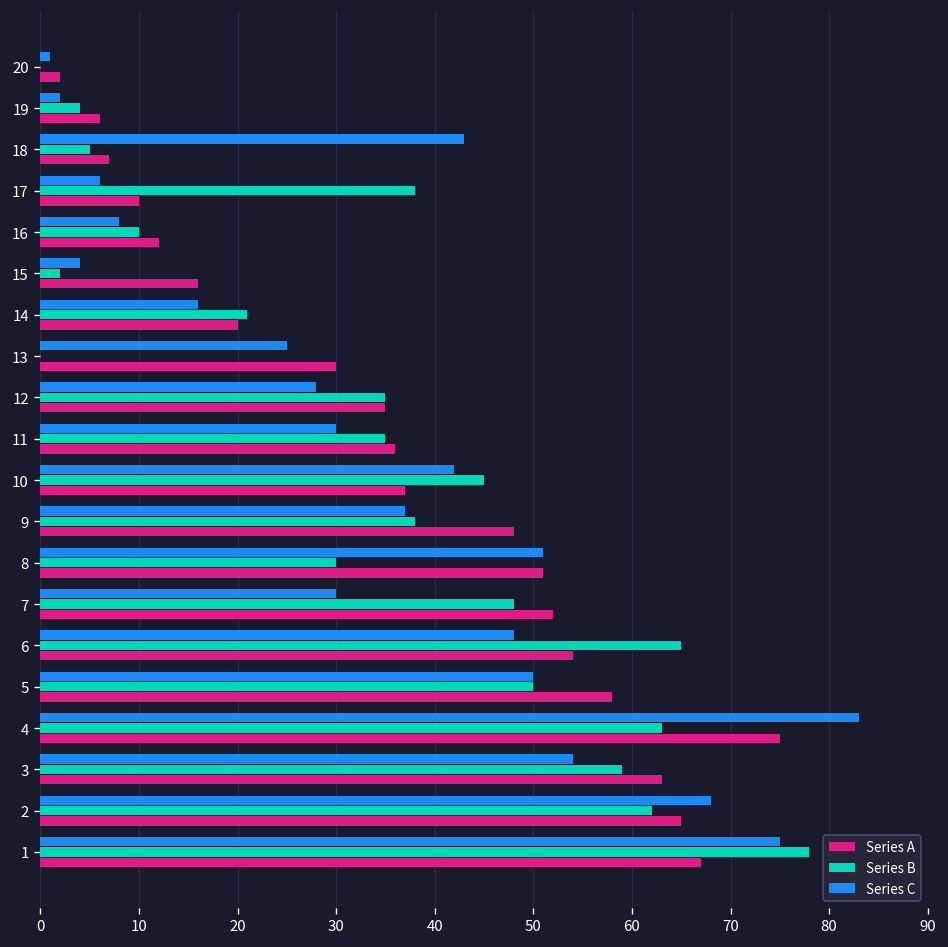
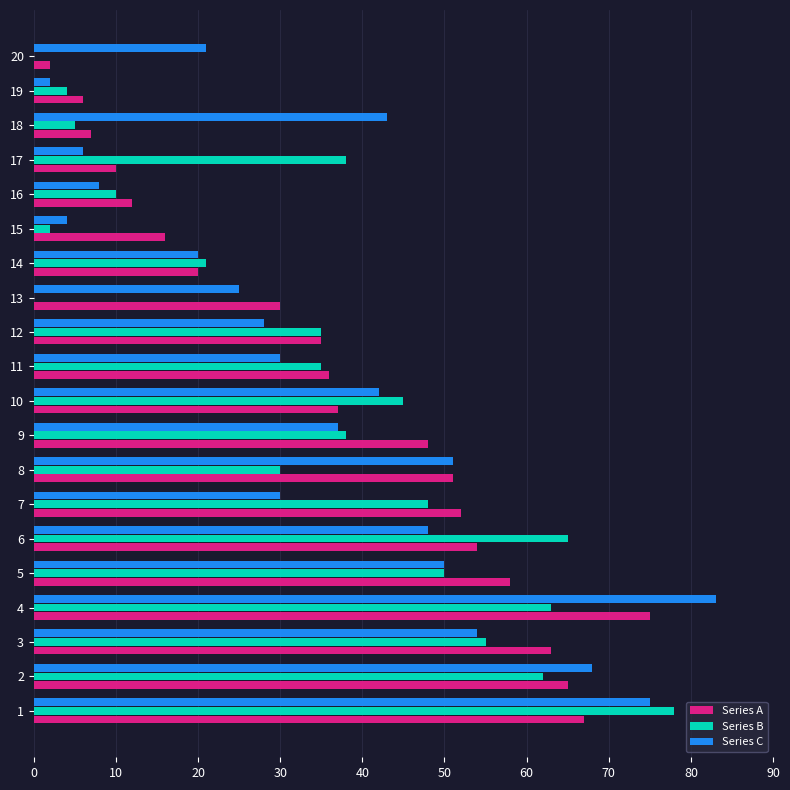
  {
    "Series A": {
      "20": 2,
      "19": 6,
      "18": 7,
      "17": 10,
      "16": 12,
      "15": 16,
      "14": 20,
      "13": 30,
      "12": 35,
      "11": 36,
      "10": 37,
      "9": 48,
      "8": 51,
      "7": 52,
      "6": 54,
      "5": 58,
      "4": 75,
      "3": 63,
      "2": 65,
      "1": 67
    },
    "Series B": {
      "20": 0,
      "19": 4,
      "18": 5,
      "17": 38,
      "16": 10,
      "15": 2,
      "14": 21,
      "13": 0,
      "12": 35,
      "11": 35,
      "10": 45,
      "9": 38,
      "8": 30,
      "7": 48,
      "6": 65,
      "5": 50,
      "4": 63,
-     "3": 59,
+     "3": 55,
      "2": 62,
      "1": 78
    },
    "Series C": {
-     "20": 1,
+     "20": 21,
      "19": 2,
      "18": 43,
      "17": 6,
      "16": 8,
      "15": 4,
-     "14": 16,
+     "14": 20,
      "13": 25,
      "12": 28,
      "11": 30,
      "10": 42,
      "9": 37,
      "8": 51,
      "7": 30,
      "6": 48,
      "5": 50,
      "4": 83,
      "3": 54,
      "2": 68,
      "1": 75
    }
  }
